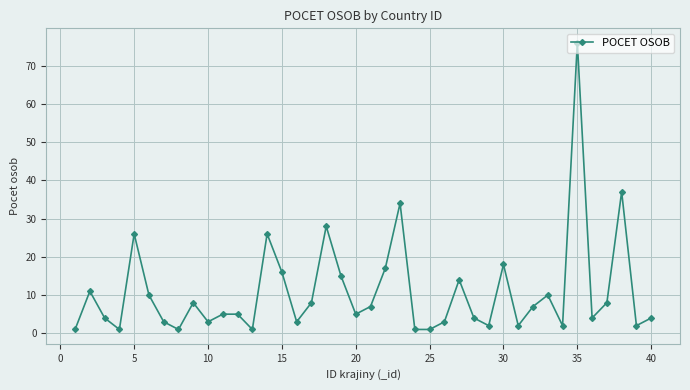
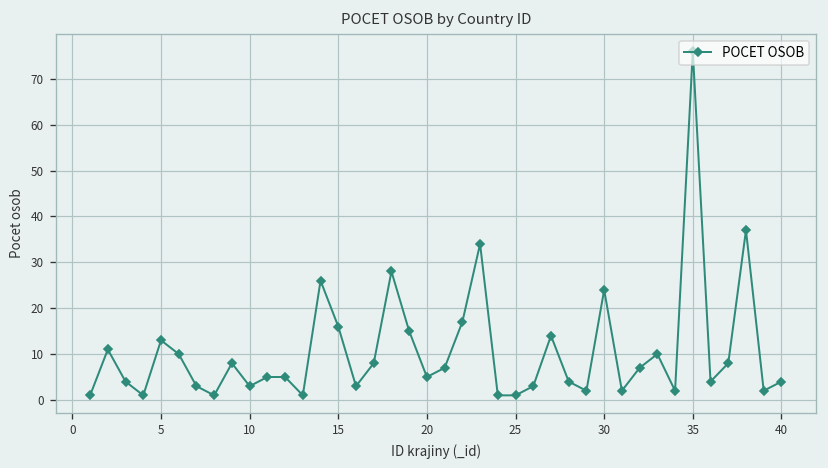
  {
-   "5": 26,
+   "5": 13,
    "10": 3,
    "15": 16,
    "20": 5,
    "25": 1,
-   "30": 18,
+   "30": 24,
    "40": 4
  }
